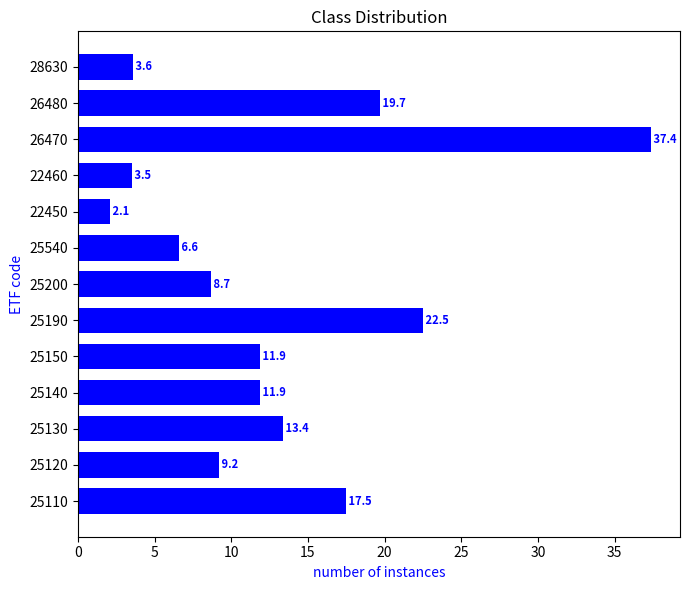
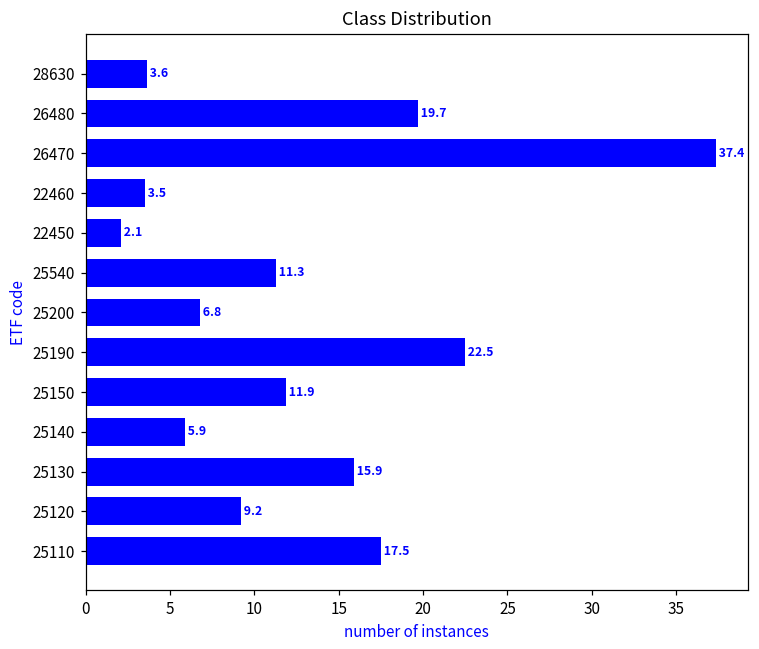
  {
    "28630": 3.6,
    "26480": 19.7,
    "26470": 37.4,
    "22460": 3.5,
    "22450": 2.1,
-   "25540": 6.6,
-   "25200": 8.7,
+   "25540": 11.3,
+   "25200": 6.8,
    "25190": 22.5,
    "25150": 11.9,
-   "25140": 11.9,
-   "25130": 13.4,
+   "25140": 5.9,
+   "25130": 15.9,
    "25120": 9.2,
    "25110": 17.5
  }
